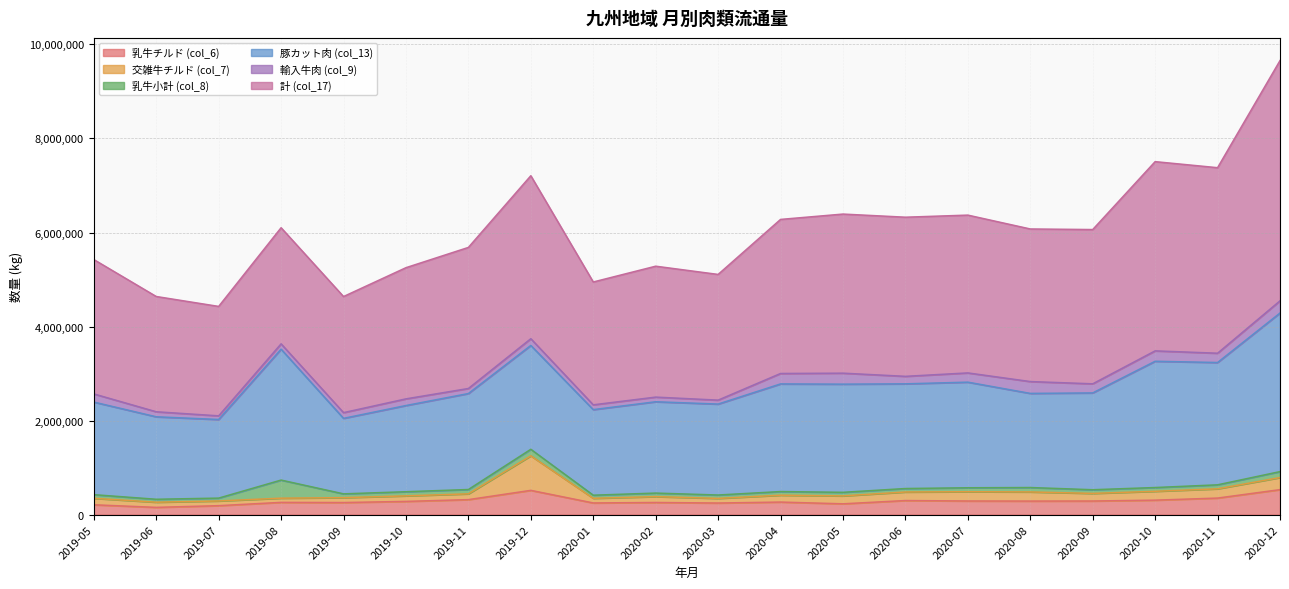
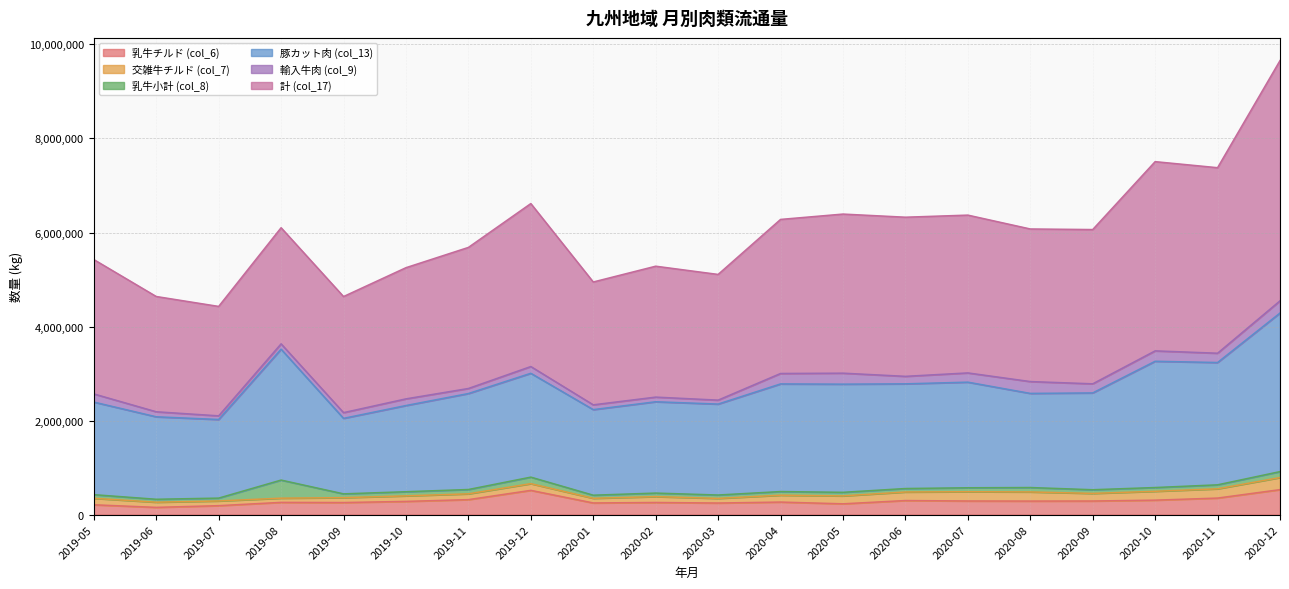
  {
    "交雑牛チルド (col_7)": {
      "2019-05": "100,000",
      "2019-06": "100,000",
      "2019-07": "100,000",
      "2019-08": "100,000",
      "2019-09": "100,000",
      "2019-10": "100,000",
      "2019-11": "100,000",
-     "2019-12": "700,000",
+     "2019-12": "100,000",
      "2020-01": "100,000",
      "2020-02": "100,000",
      "2020-03": "100,000",
      "2020-04": "100,000",
      "2020-05": "200,000",
      "2020-06": "200,000",
      "2020-07": "200,000",
      "2020-08": "200,000",
      "2020-09": "200,000",
      "2020-10": "200,000",
      "2020-11": "200,000",
      "2020-12": "300,000"
    },
    "乳牛小計 (col_8)": {
      "2019-05": "100,000",
      "2019-06": "100,000",
      "2019-07": "100,000",
      "2019-08": "400,000",
      "2019-09": "100,000",
      "2019-10": "100,000",
      "2019-11": "100,000",
      "2019-12": "100,000",
      "2020-01": "100,000",
      "2020-02": "100,000",
      "2020-03": "100,000",
      "2020-04": "100,000",
      "2020-05": "100,000",
      "2020-06": "100,000",
      "2020-07": "100,000",
      "2020-08": "100,000",
      "2020-09": "100,000",
      "2020-10": "100,000",
      "2020-11": "100,000",
      "2020-12": "100,000"
    },
    "豚カット肉 (col_13)": {
      "2019-05": "2,000,000",
      "2019-06": "1,800,000",
      "2019-07": "1,700,000",
      "2019-08": "2,800,000",
      "2019-09": "1,600,000",
      "2019-10": "1,800,000",
      "2019-11": "2,000,000",
      "2019-12": "2,200,000",
      "2020-01": "1,800,000",
      "2020-02": "1,900,000",
      "2020-03": "1,900,000",
      "2020-04": "2,300,000",
      "2020-05": "2,300,000",
      "2020-06": "2,200,000",
      "2020-07": "2,200,000",
      "2020-08": "2,000,000",
      "2020-09": "2,100,000",
      "2020-10": "2,700,000",
      "2020-11": "2,600,000",
      "2020-12": "3,400,000"
    }
  }
